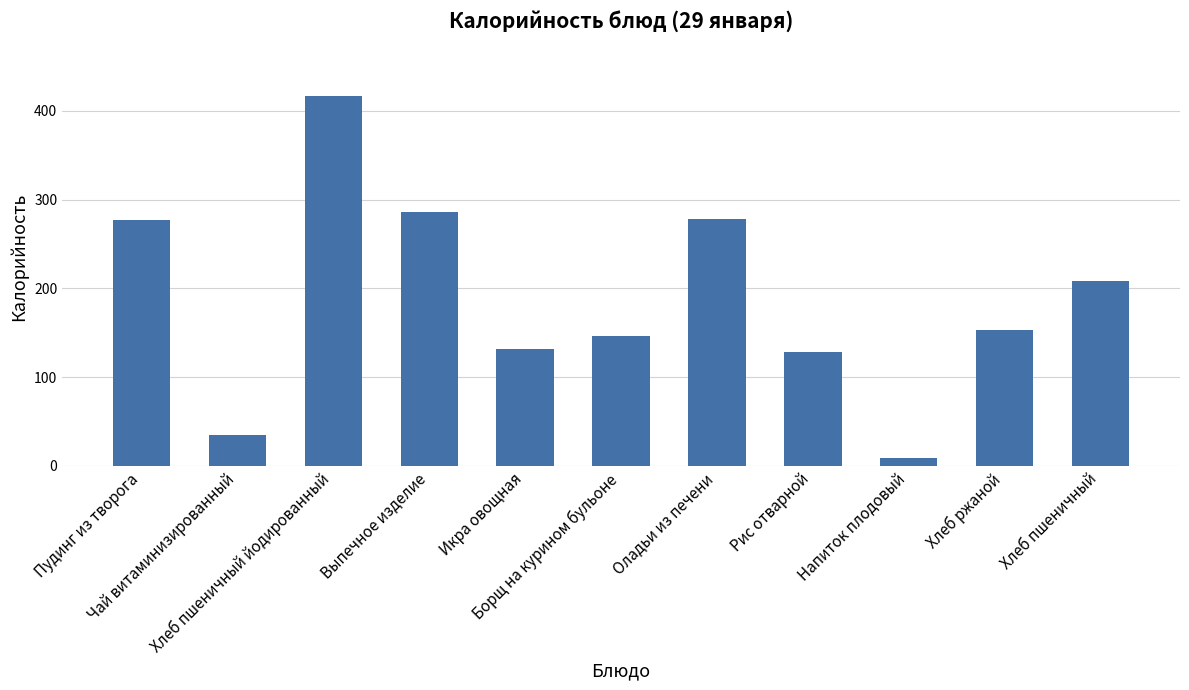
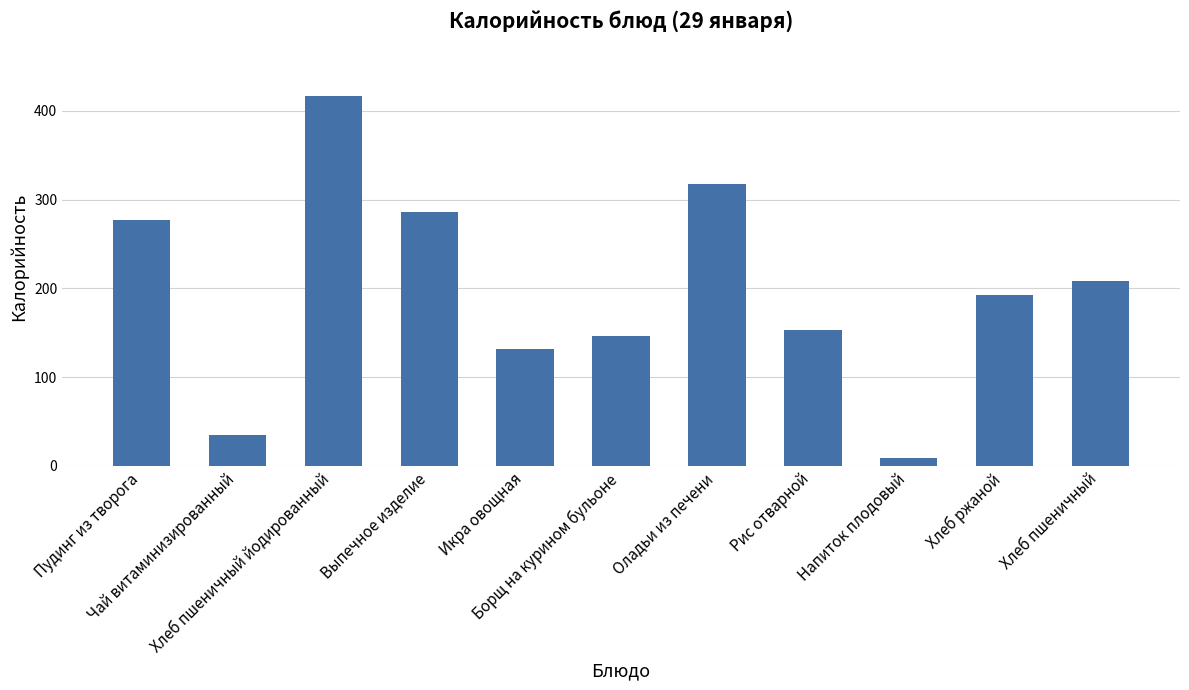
  {
    "Пудинг из творога": 280,
    "Чай витаминизированный": 40,
    "Хлеб пшеничный йодированный": 420,
    "Выпечное изделие": 290,
    "Икра овощная": 130,
    "Борщ на курином бульоне": 150,
-   "Оладьи из печени": 280,
-   "Рис отварной": 130,
+   "Оладьи из печени": 320,
+   "Рис отварной": 150,
    "Напиток плодовый": 10,
-   "Хлеб ржаной": 150,
+   "Хлеб ржаной": 190,
    "Хлеб пшеничный": 210
  }
